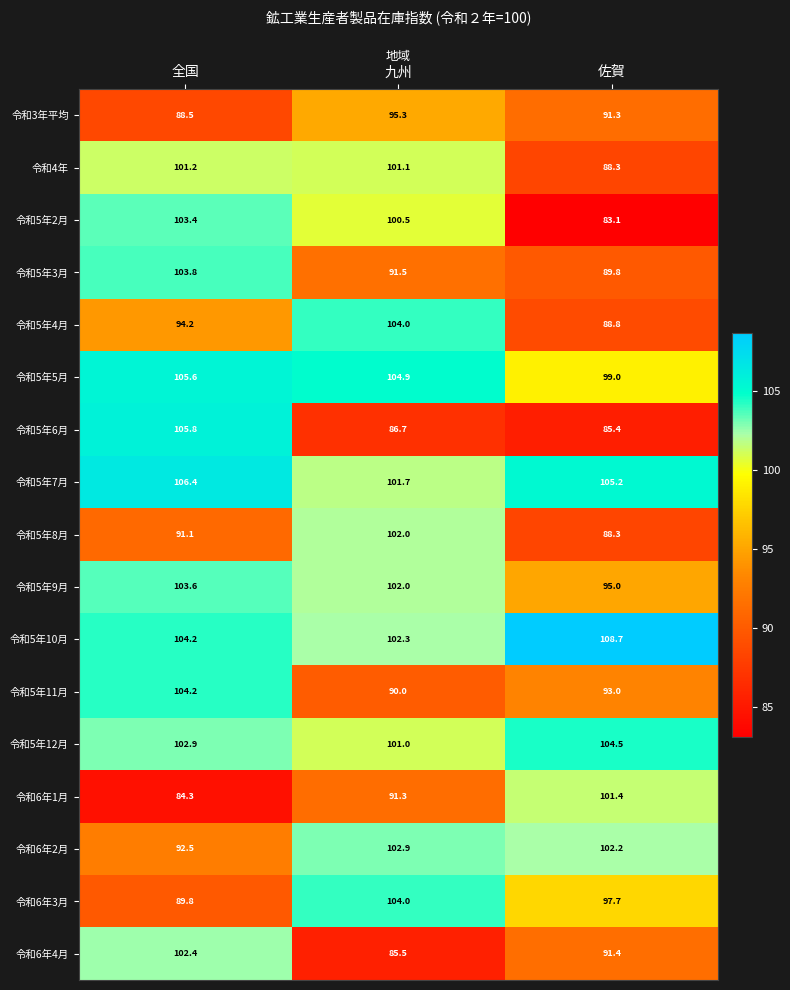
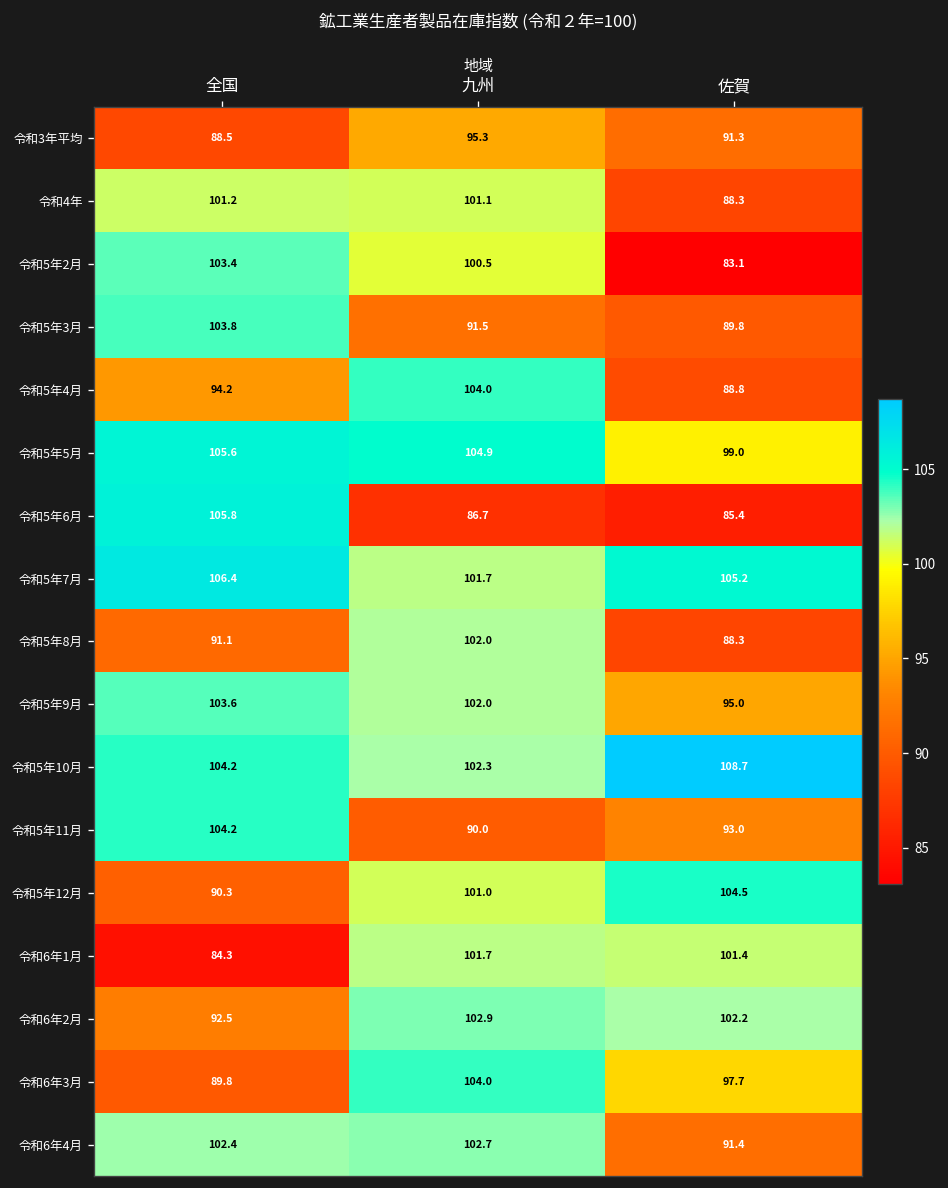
  {
    "令和3年平均": {
      "全国": 88.5,
      "九州": 95.3,
      "佐賀": 91.3
    },
    "令和4年": {
      "全国": 101.2,
      "九州": 101.1,
      "佐賀": 88.3
    },
    "令和5年2月": {
      "全国": 103.4,
      "九州": 100.5,
      "佐賀": 83.1
    },
    "令和5年3月": {
      "全国": 103.8,
      "九州": 91.5,
      "佐賀": 89.8
    },
    "令和5年4月": {
      "全国": 94.2,
      "九州": 104.0,
      "佐賀": 88.8
    },
    "令和5年5月": {
      "全国": 105.6,
      "九州": 104.9,
      "佐賀": 99.0
    },
    "令和5年6月": {
      "全国": 105.8,
      "九州": 86.7,
      "佐賀": 85.4
    },
    "令和5年7月": {
      "全国": 106.4,
      "九州": 101.7,
      "佐賀": 105.2
    },
    "令和5年8月": {
      "全国": 91.1,
      "九州": 102.0,
      "佐賀": 88.3
    },
    "令和5年9月": {
      "全国": 103.6,
      "九州": 102.0,
      "佐賀": 95.0
    },
    "令和5年10月": {
      "全国": 104.2,
      "九州": 102.3,
      "佐賀": 108.7
    },
    "令和5年11月": {
      "全国": 104.2,
      "九州": 90.0,
      "佐賀": 93.0
    },
    "令和5年12月": {
-     "全国": 102.9,
+     "全国": 90.3,
      "九州": 101.0,
      "佐賀": 104.5
    },
    "令和6年1月": {
      "全国": 84.3,
-     "九州": 91.3,
+     "九州": 101.7,
      "佐賀": 101.4
    },
    "令和6年2月": {
      "全国": 92.5,
      "九州": 102.9,
      "佐賀": 102.2
    },
    "令和6年3月": {
      "全国": 89.8,
      "九州": 104.0,
      "佐賀": 97.7
    },
    "令和6年4月": {
      "全国": 102.4,
-     "九州": 85.5,
+     "九州": 102.7,
      "佐賀": 91.4
    }
  }
